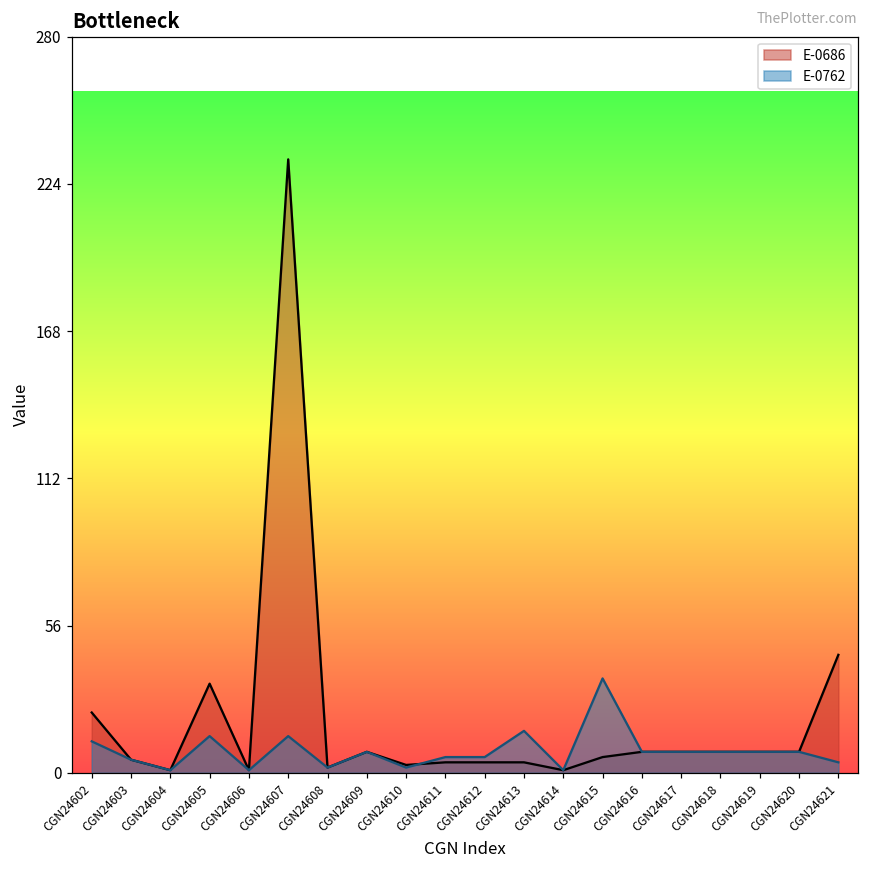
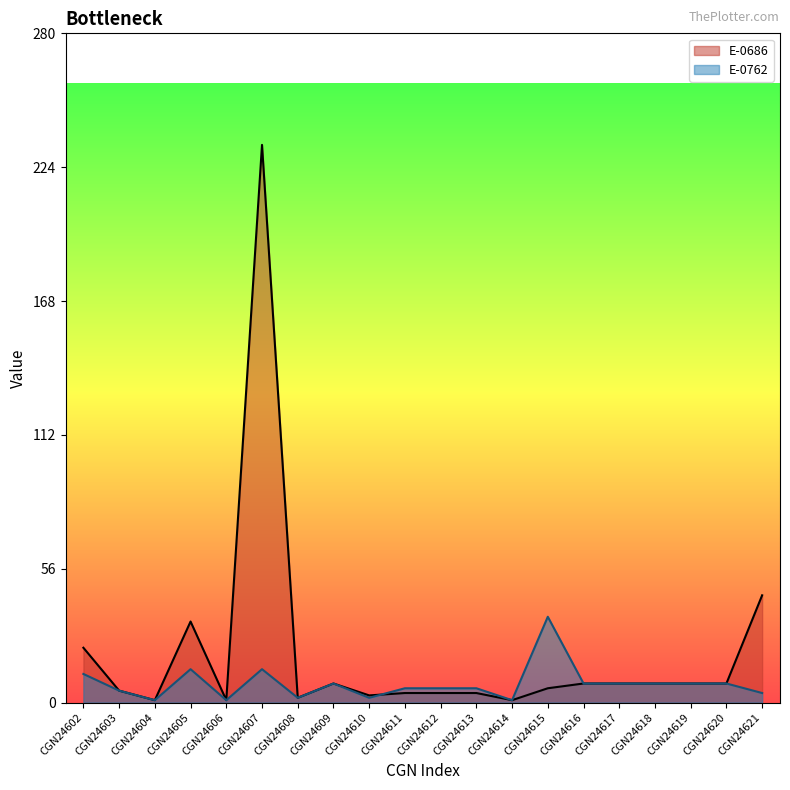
  {
    "E-0686": {
      "CGN24602": 23,
      "CGN24605": 34,
      "CGN24607": 234,
      "CGN24611": 4,
      "CGN24612": 4,
      "CGN24613": 4,
      "CGN24615": 6,
      "CGN24621": 45
    },
    "E-0762": {
      "CGN24602": 12,
      "CGN24605": 14,
      "CGN24607": 14,
      "CGN24611": 6,
      "CGN24612": 6,
-     "CGN24613": 16,
+     "CGN24613": 6,
      "CGN24615": 36,
      "CGN24621": 4
    }
  }
